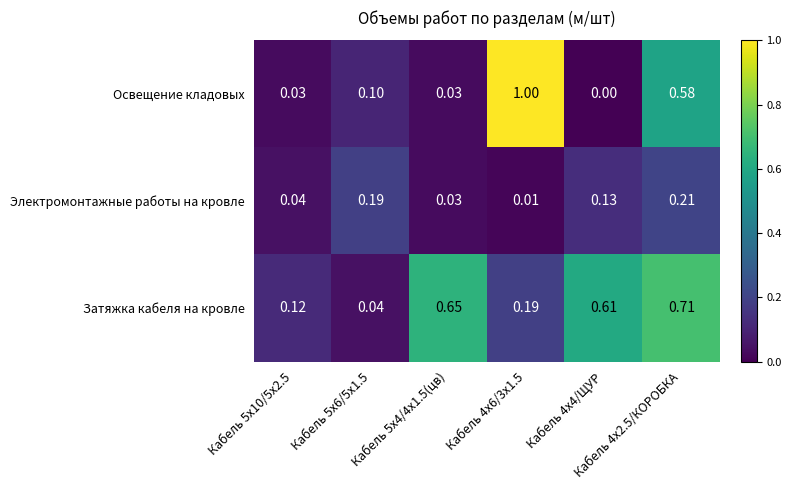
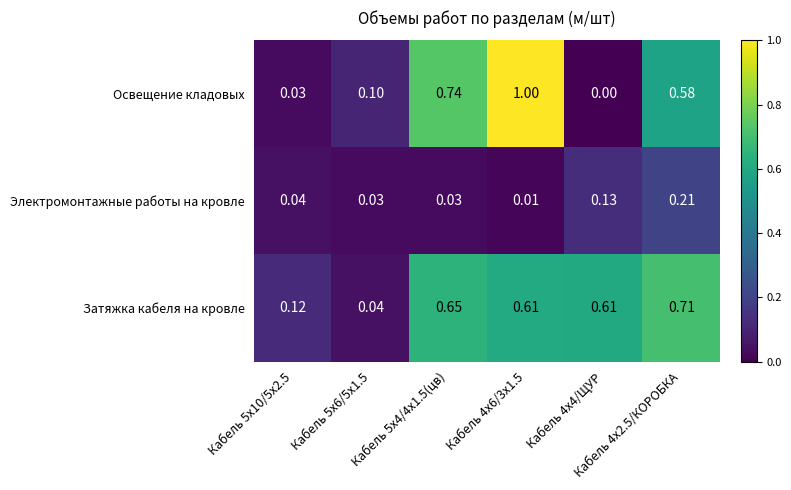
  {
    "Освещение кладовых": {
      "Кабель 5х10/5х2.5": 0.03,
      "Кабель 5х6/5х1.5": 0.10,
-     "Кабель 5х4/4х1.5(цв)": 0.03,
+     "Кабель 5х4/4х1.5(цв)": 0.74,
      "Кабель 4х6/3х1.5": 1.00,
      "Кабель 4х4/ЩУР": 0.00,
      "Кабель 4х2.5/КОРОБКА": 0.58
    },
    "Электромонтажные работы на кровле": {
      "Кабель 5х10/5х2.5": 0.04,
-     "Кабель 5х6/5х1.5": 0.19,
+     "Кабель 5х6/5х1.5": 0.03,
      "Кабель 5х4/4х1.5(цв)": 0.03,
      "Кабель 4х6/3х1.5": 0.01,
      "Кабель 4х4/ЩУР": 0.13,
      "Кабель 4х2.5/КОРОБКА": 0.21
    },
    "Затяжка кабеля на кровле": {
      "Кабель 5х10/5х2.5": 0.12,
      "Кабель 5х6/5х1.5": 0.04,
      "Кабель 5х4/4х1.5(цв)": 0.65,
-     "Кабель 4х6/3х1.5": 0.19,
+     "Кабель 4х6/3х1.5": 0.61,
      "Кабель 4х4/ЩУР": 0.61,
      "Кабель 4х2.5/КОРОБКА": 0.71
    }
  }
